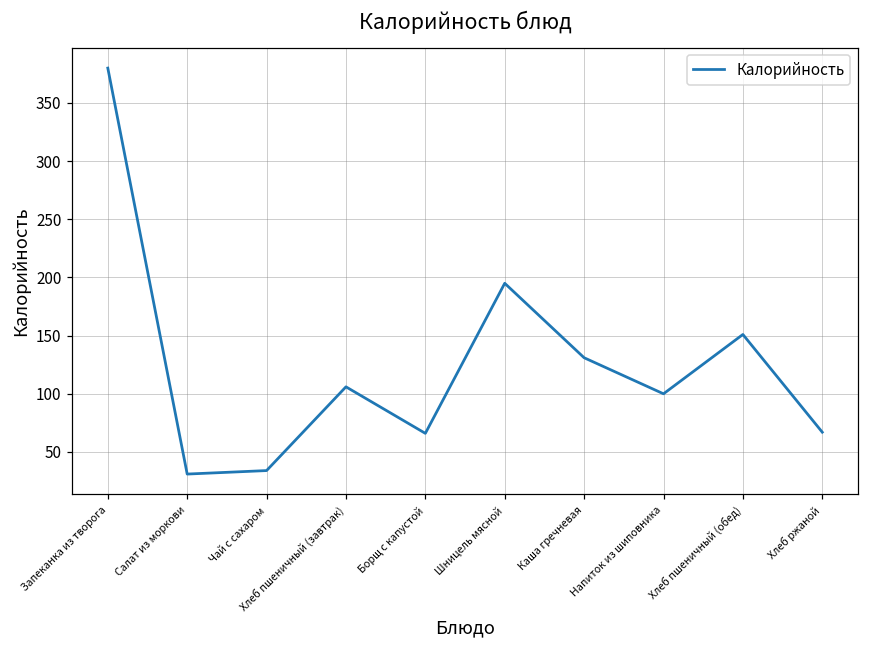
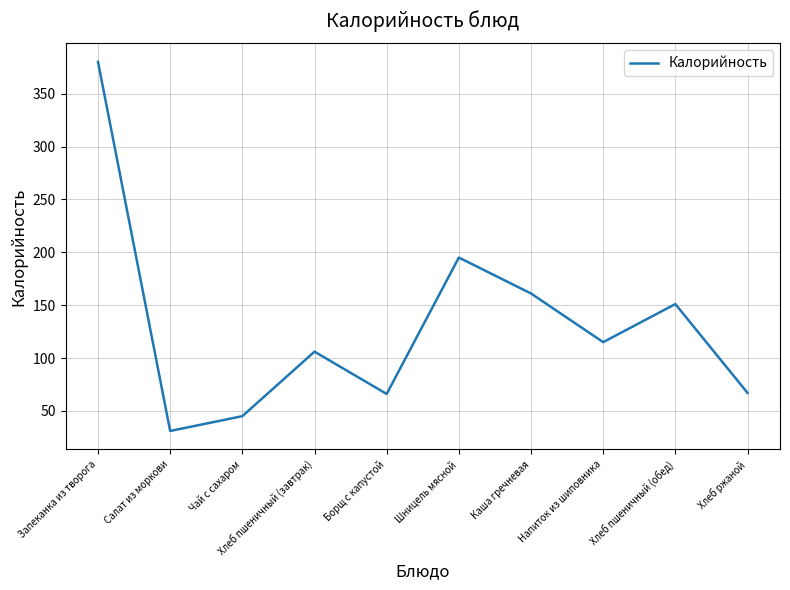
  {
    "Запеканка из творога": 380,
    "Салат из моркови": 31,
-   "Чай с сахаром": 34,
+   "Чай с сахаром": 45,
    "Хлеб пшеничный (завтрак)": 106,
    "Борщ с капустой": 66,
    "Шницель мясной": 195,
-   "Каша гречневая": 131,
-   "Напиток из шиповника": 100,
+   "Каша гречневая": 161,
+   "Напиток из шиповника": 115,
    "Хлеб пшеничный (обед)": 151,
    "Хлеб ржаной": 67
  }
